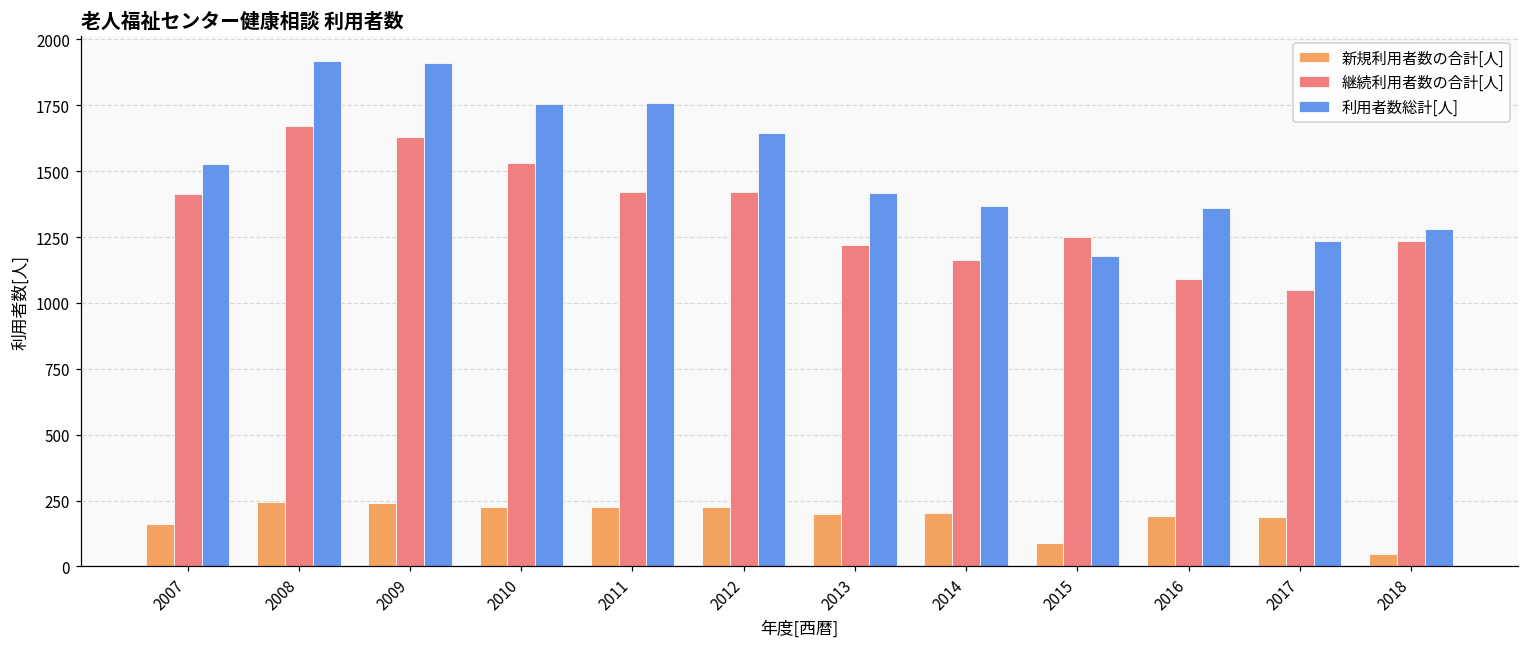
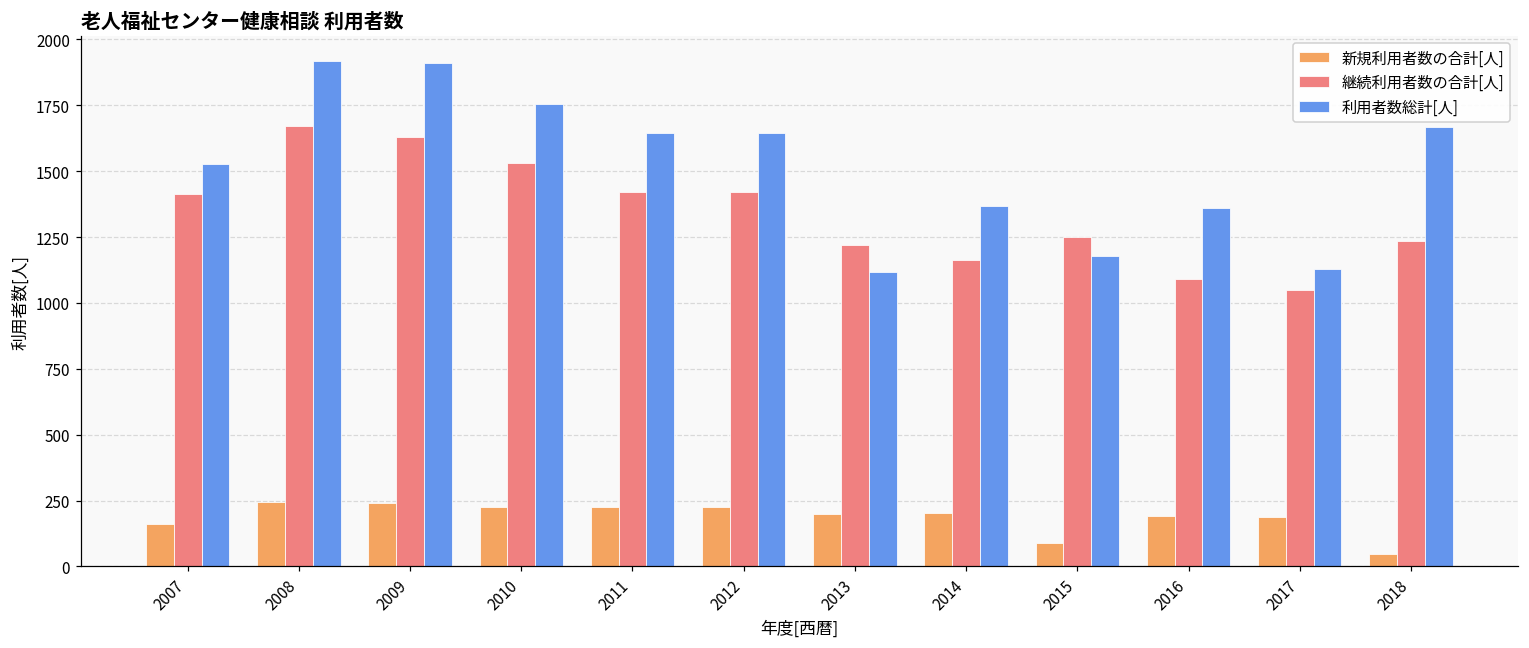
  {
    "利用者数総計[人]": {
      "2007": 1530,
      "2008": 1920,
      "2009": 1910,
      "2010": 1760,
-     "2011": 1760,
+     "2011": 1650,
      "2012": 1650,
-     "2013": 1420,
+     "2013": 1120,
      "2014": 1370,
      "2015": 1180,
      "2016": 1360,
-     "2017": 1240,
-     "2018": 1280
+     "2017": 1130,
+     "2018": 1670
    }
  }
